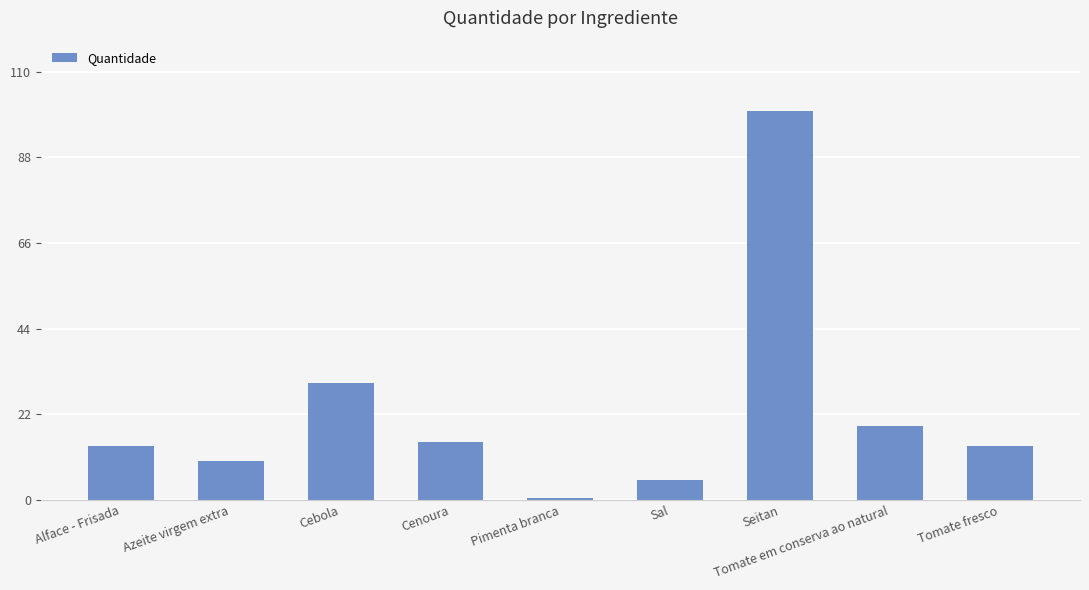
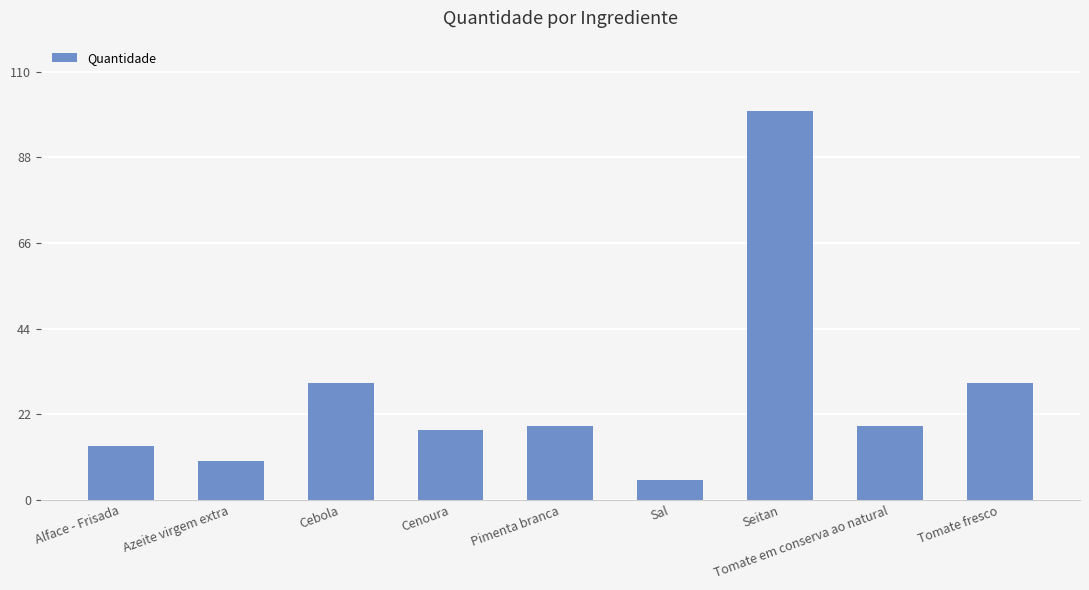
  {
    "Alface - Frisada": 14,
    "Azeite virgem extra": 10,
    "Cebola": 30,
-   "Cenoura": 15,
-   "Pimenta branca": 1,
+   "Cenoura": 18,
+   "Pimenta branca": 19,
    "Sal": 5,
    "Seitan": 100,
    "Tomate em conserva ao natural": 19,
-   "Tomate fresco": 14
+   "Tomate fresco": 30
  }
